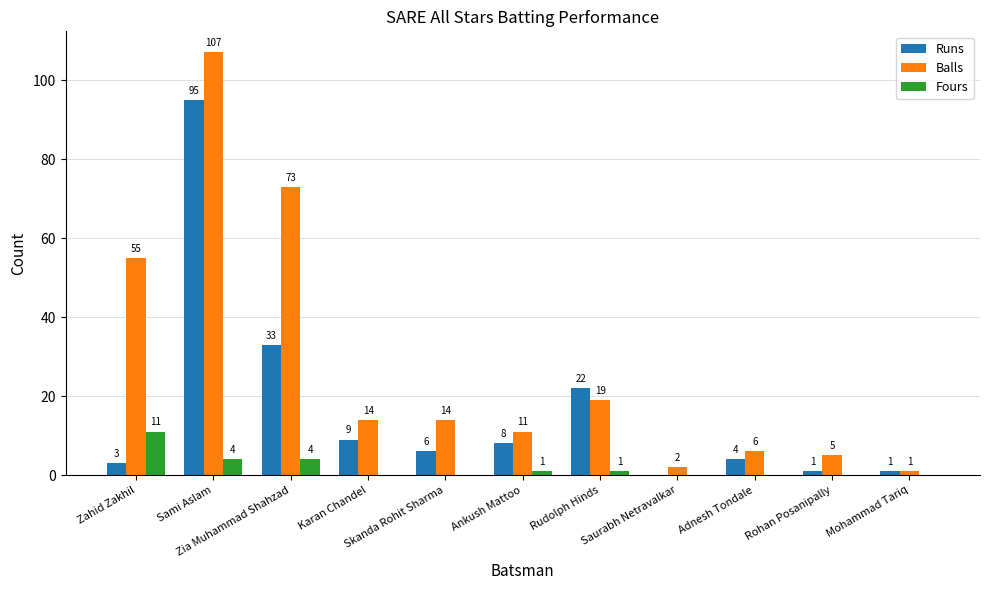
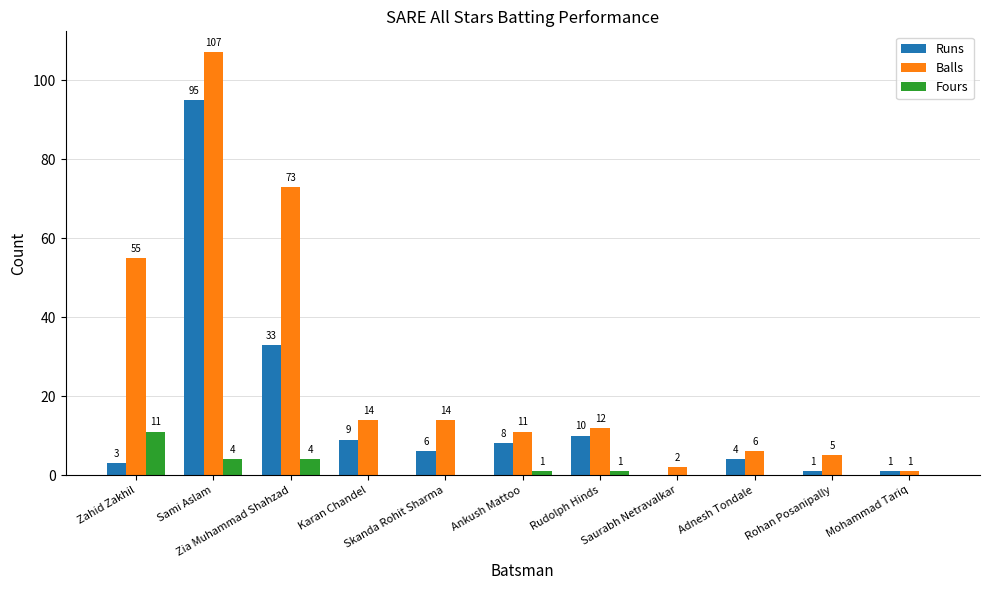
  {
    "Runs": {
      "Zahid Zakhil": 3,
      "Sami Aslam": 95,
      "Zia Muhammad Shahzad": 33,
      "Karan Chandel": 9,
      "Skanda Rohit Sharma": 6,
      "Ankush Mattoo": 8,
-     "Rudolph Hinds": 22,
+     "Rudolph Hinds": 10,
      "Adnesh Tondale": 4,
      "Rohan Posanipally": 1,
      "Mohammad Tariq": 1
    },
    "Balls": {
      "Zahid Zakhil": 55,
      "Sami Aslam": 107,
      "Zia Muhammad Shahzad": 73,
      "Karan Chandel": 14,
      "Skanda Rohit Sharma": 14,
      "Ankush Mattoo": 11,
-     "Rudolph Hinds": 19,
+     "Rudolph Hinds": 12,
      "Saurabh Netravalkar": 2,
      "Adnesh Tondale": 6,
      "Rohan Posanipally": 5,
      "Mohammad Tariq": 1
    },
    "Fours": {
      "Zahid Zakhil": 11,
      "Sami Aslam": 4,
      "Zia Muhammad Shahzad": 4,
      "Ankush Mattoo": 1,
      "Rudolph Hinds": 1
    }
  }
